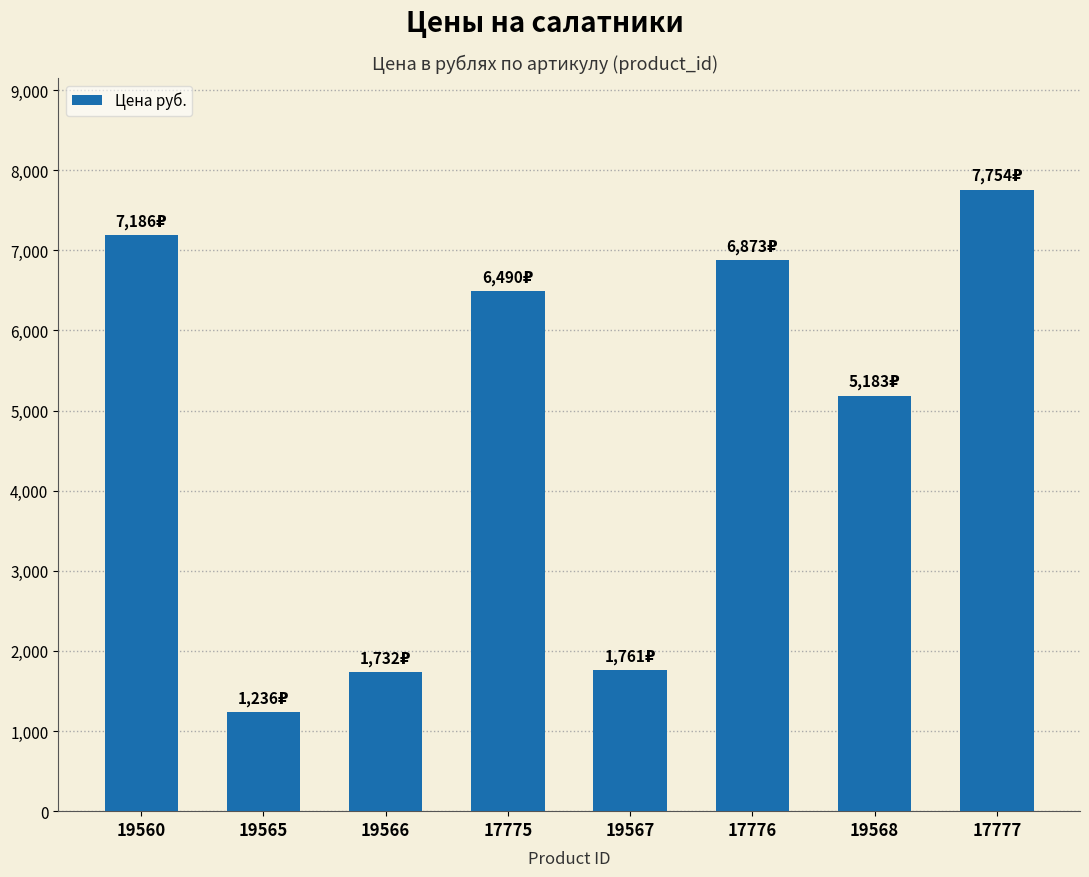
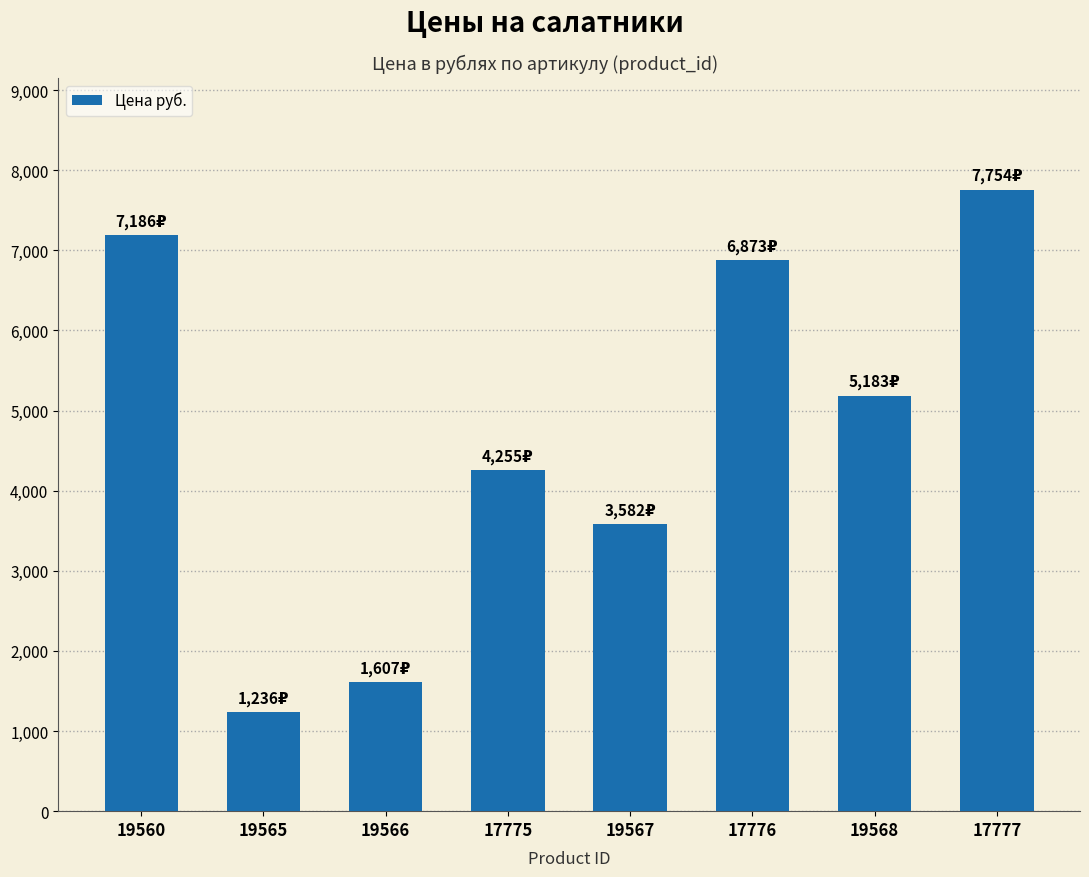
  {
    "19560": "7,186₽",
    "19565": "1,236₽",
-   "19566": "1,732₽",
-   "17775": "6,490₽",
-   "19567": "1,761₽",
+   "19566": "1,607₽",
+   "17775": "4,255₽",
+   "19567": "3,582₽",
    "17776": "6,873₽",
    "19568": "5,183₽",
    "17777": "7,754₽"
  }
